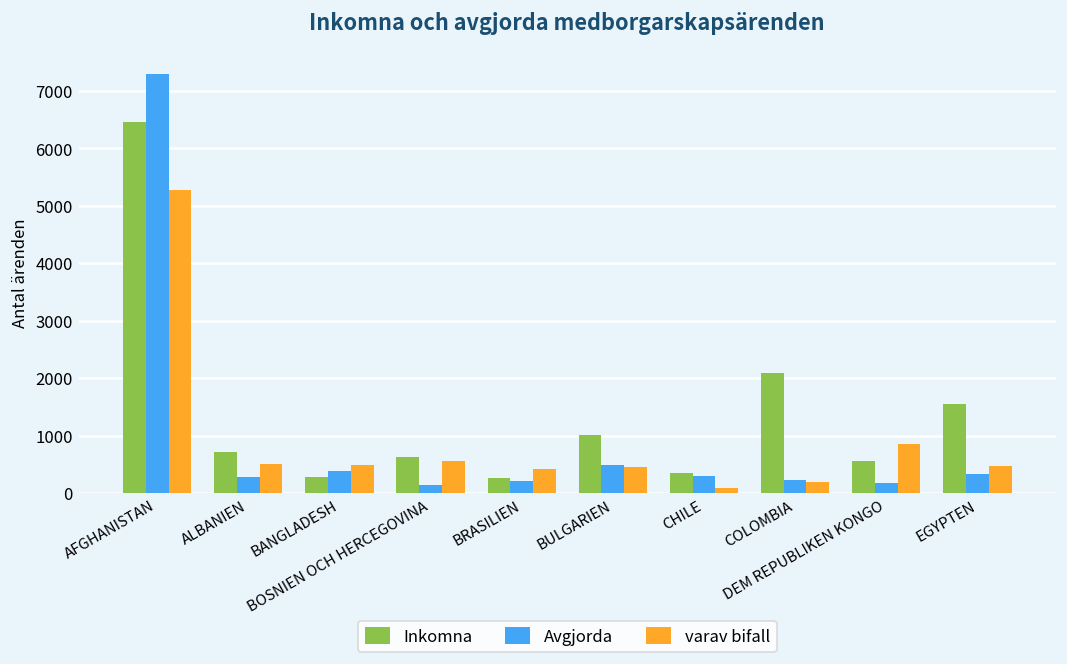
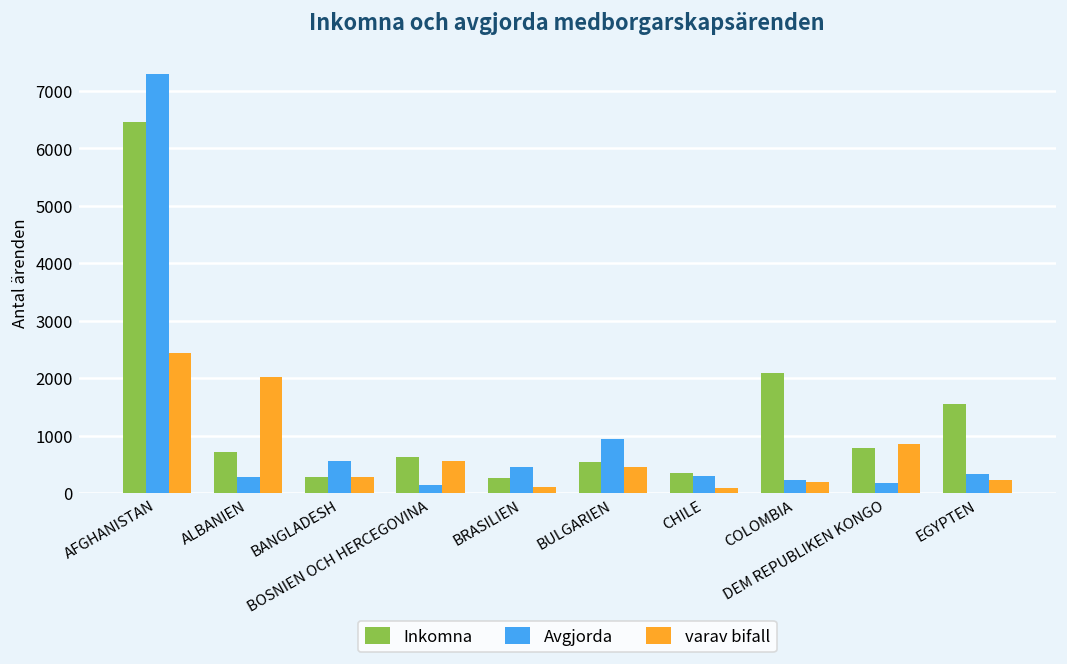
  {
    "Inkomna": {
      "AFGHANISTAN": 6500,
      "ALBANIEN": 700,
      "BANGLADESH": 300,
      "BOSNIEN OCH HERCEGOVINA": 600,
      "BRASILIEN": 300,
-     "BULGARIEN": 1000,
+     "BULGARIEN": 500,
      "CHILE": 400,
      "COLOMBIA": 2100,
-     "DEM REPUBLIKEN KONGO": 600,
+     "DEM REPUBLIKEN KONGO": 800,
      "EGYPTEN": 1600
    },
    "Avgjorda": {
      "AFGHANISTAN": 7300,
      "ALBANIEN": 300,
-     "BANGLADESH": 400,
+     "BANGLADESH": 600,
      "BOSNIEN OCH HERCEGOVINA": 100,
-     "BRASILIEN": 200,
-     "BULGARIEN": 500,
+     "BRASILIEN": 500,
+     "BULGARIEN": 900,
      "CHILE": 300,
      "COLOMBIA": 200,
      "DEM REPUBLIKEN KONGO": 200,
      "EGYPTEN": 300
    },
    "varav bifall": {
-     "AFGHANISTAN": 5300,
-     "ALBANIEN": 500,
-     "BANGLADESH": 500,
+     "AFGHANISTAN": 2400,
+     "ALBANIEN": 2000,
+     "BANGLADESH": 300,
      "BOSNIEN OCH HERCEGOVINA": 600,
-     "BRASILIEN": 400,
+     "BRASILIEN": 100,
      "BULGARIEN": 500,
      "CHILE": 100,
      "COLOMBIA": 200,
      "DEM REPUBLIKEN KONGO": 900,
-     "EGYPTEN": 500
+     "EGYPTEN": 200
    }
  }
